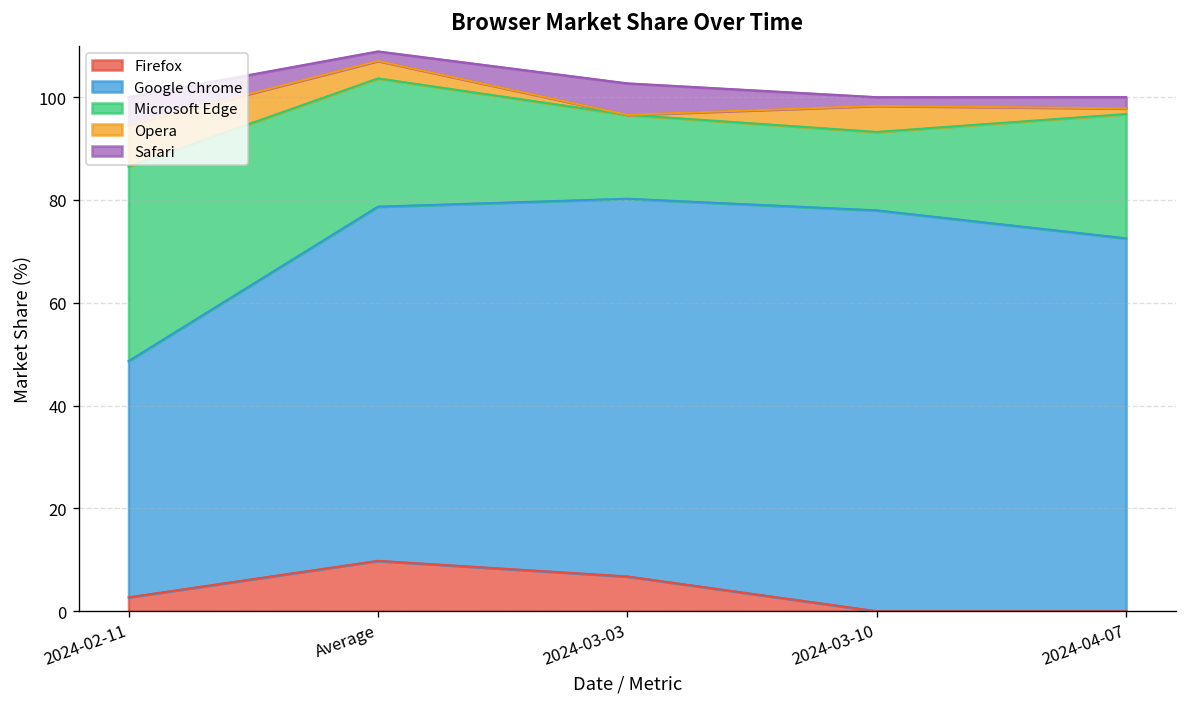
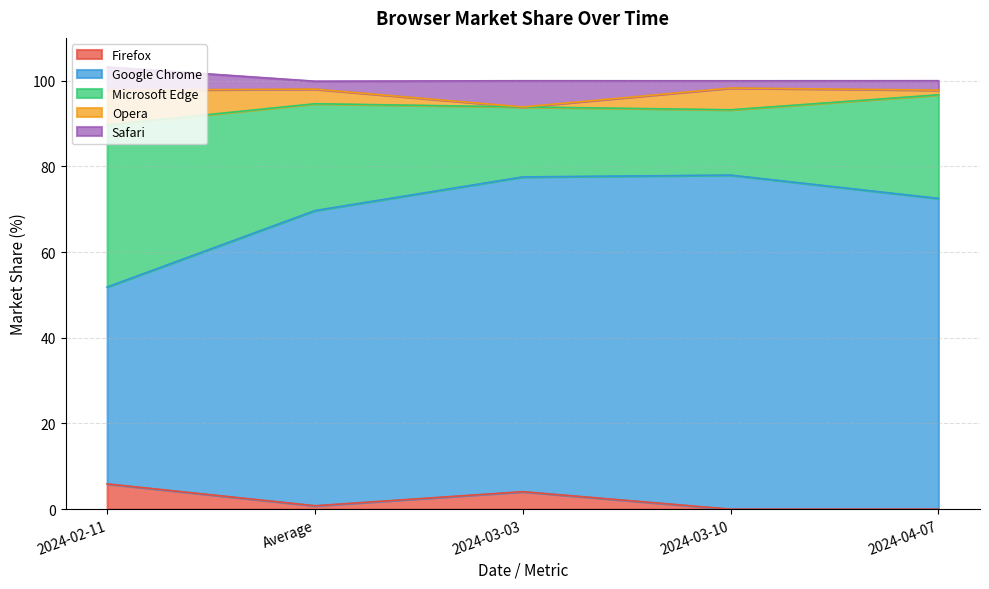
  {
    "Firefox": {
-     "2024-02-11": 3,
-     "Average": 10,
-     "2024-03-03": 7,
+     "2024-02-11": 6,
+     "Average": 1,
+     "2024-03-03": 4,
      "2024-03-10": 0,
      "2024-04-07": 0
    },
    "Google Chrome": {
      "2024-02-11": 46,
      "Average": 69,
      "2024-03-03": 73,
      "2024-03-10": 78,
      "2024-04-07": 73
    },
    "Microsoft Edge": {
      "Average": 25,
      "2024-03-10": 15,
      "2024-04-07": 24
    },
    "Opera": {
      "Average": 3,
      "2024-03-10": 5,
      "2024-04-07": 1
    },
    "Safari": {
      "Average": 2,
      "2024-03-03": 6,
      "2024-03-10": 2,
      "2024-04-07": 2
    }
  }
